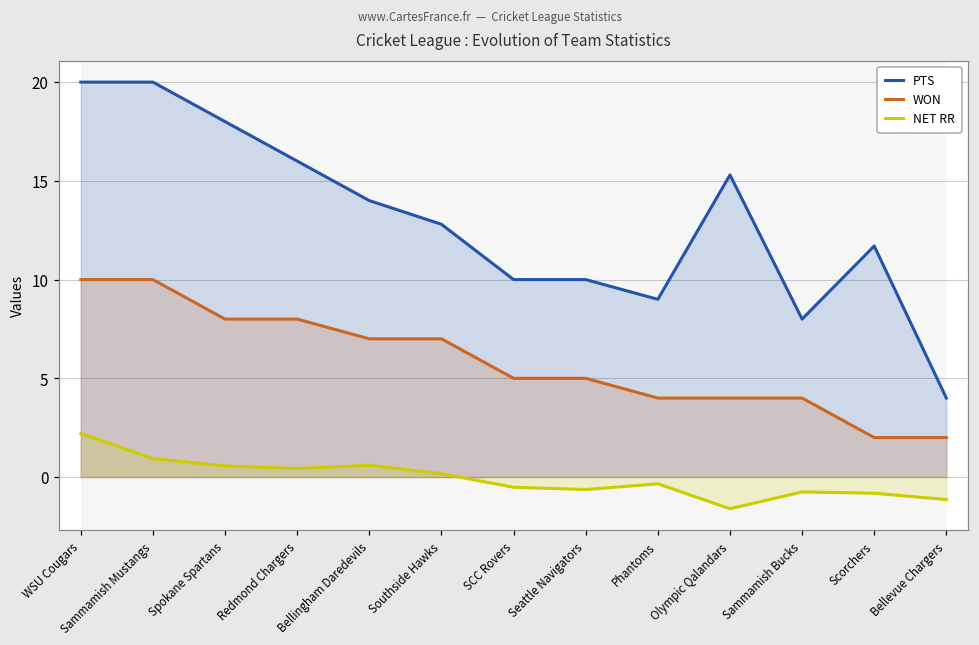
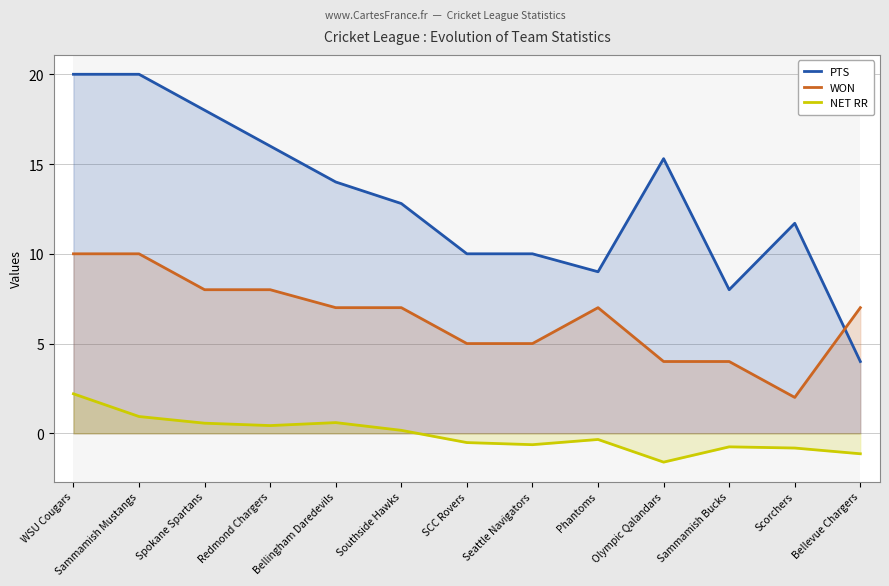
  {
    "PTS": {
      "WSU Cougars": 20,
      "Sammamish Mustangs": 20,
      "Spokane Spartans": 18,
      "Redmond Chargers": 16,
      "Bellingham Daredevils": 14,
      "Southside Hawks": 12.8,
      "SCC Rovers": 10,
      "Seattle Navigators": 10,
      "Phantoms": 9,
      "Olympic Qalandars": 15.3,
      "Sammamish Bucks": 8,
      "Scorchers": 11.7,
      "Bellevue Chargers": 4
    },
    "WON": {
      "WSU Cougars": 10,
      "Sammamish Mustangs": 10,
      "Spokane Spartans": 8,
      "Redmond Chargers": 8,
      "Bellingham Daredevils": 7,
      "Southside Hawks": 7,
      "SCC Rovers": 5,
      "Seattle Navigators": 5,
-     "Phantoms": 4,
+     "Phantoms": 7,
      "Olympic Qalandars": 4,
      "Sammamish Bucks": 4,
      "Scorchers": 2,
-     "Bellevue Chargers": 2
+     "Bellevue Chargers": 7
    }
  }
